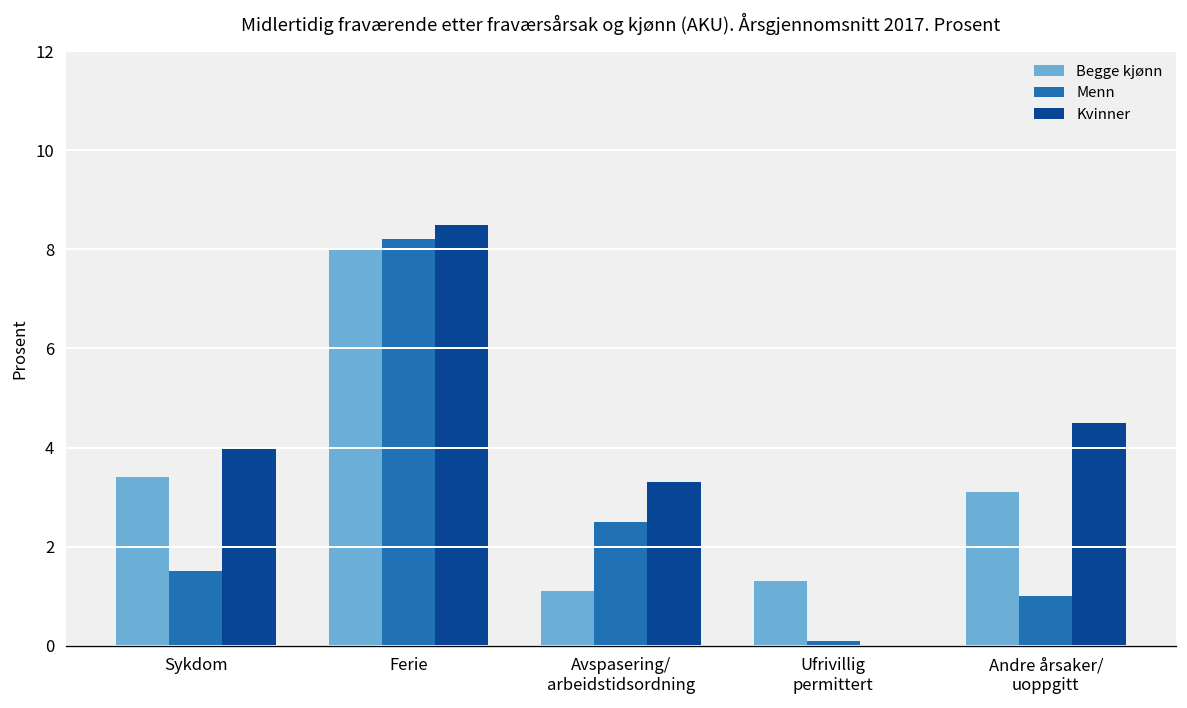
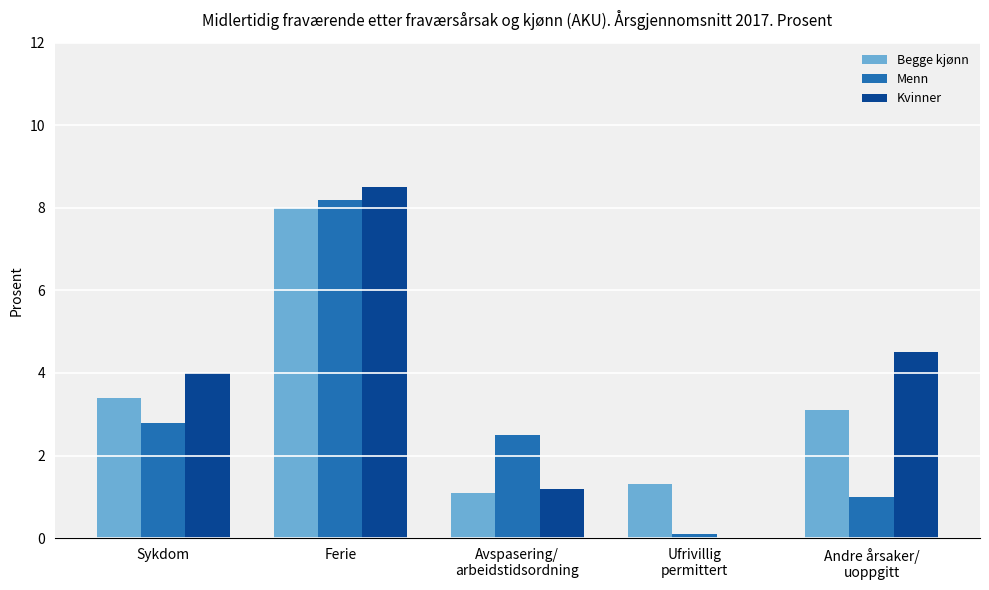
  {
    "Begge kjønn": {
      "Sykdom": 3.4,
      "Ferie": 8.0,
      "Avspasering/ arbeidstidsordning": 1.1,
      "Ufrivillig permittert": 1.3,
      "Andre årsaker/ uoppgitt": 3.1
    },
    "Menn": {
-     "Sykdom": 1.5,
+     "Sykdom": 2.8,
      "Ferie": 8.2,
      "Avspasering/ arbeidstidsordning": 2.5,
      "Ufrivillig permittert": 0.1,
      "Andre årsaker/ uoppgitt": 1.0
    },
    "Kvinner": {
      "Sykdom": 4.0,
      "Ferie": 8.5,
-     "Avspasering/ arbeidstidsordning": 3.3,
+     "Avspasering/ arbeidstidsordning": 1.2,
      "Ufrivillig permittert": 0.0,
      "Andre årsaker/ uoppgitt": 4.5
    }
  }
